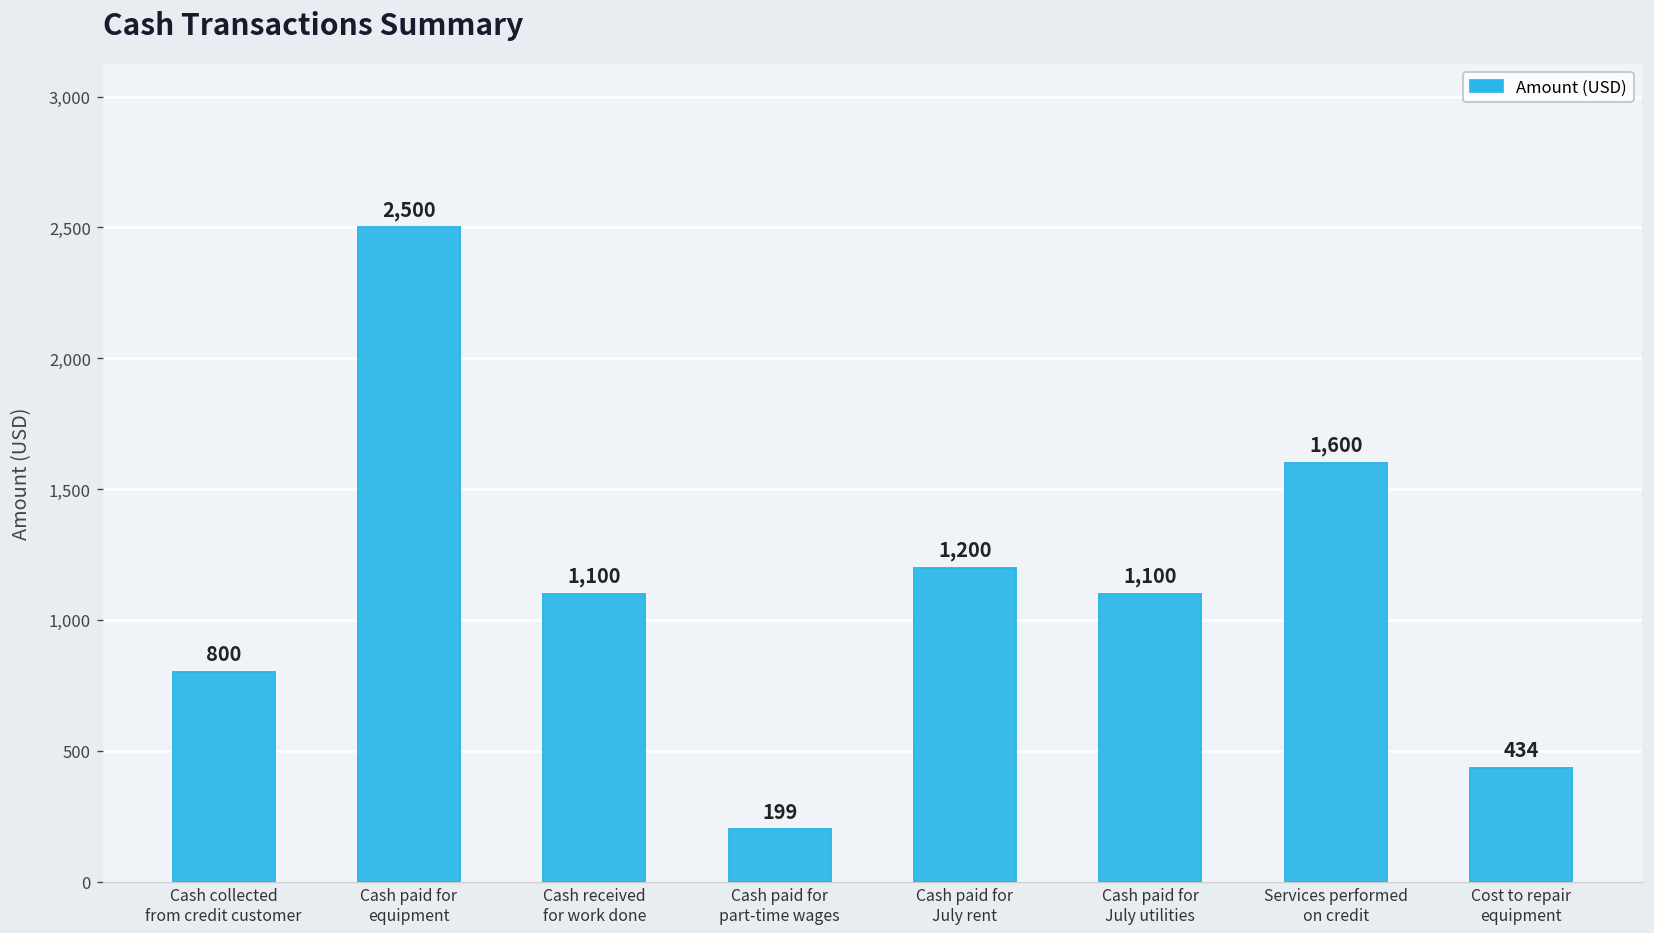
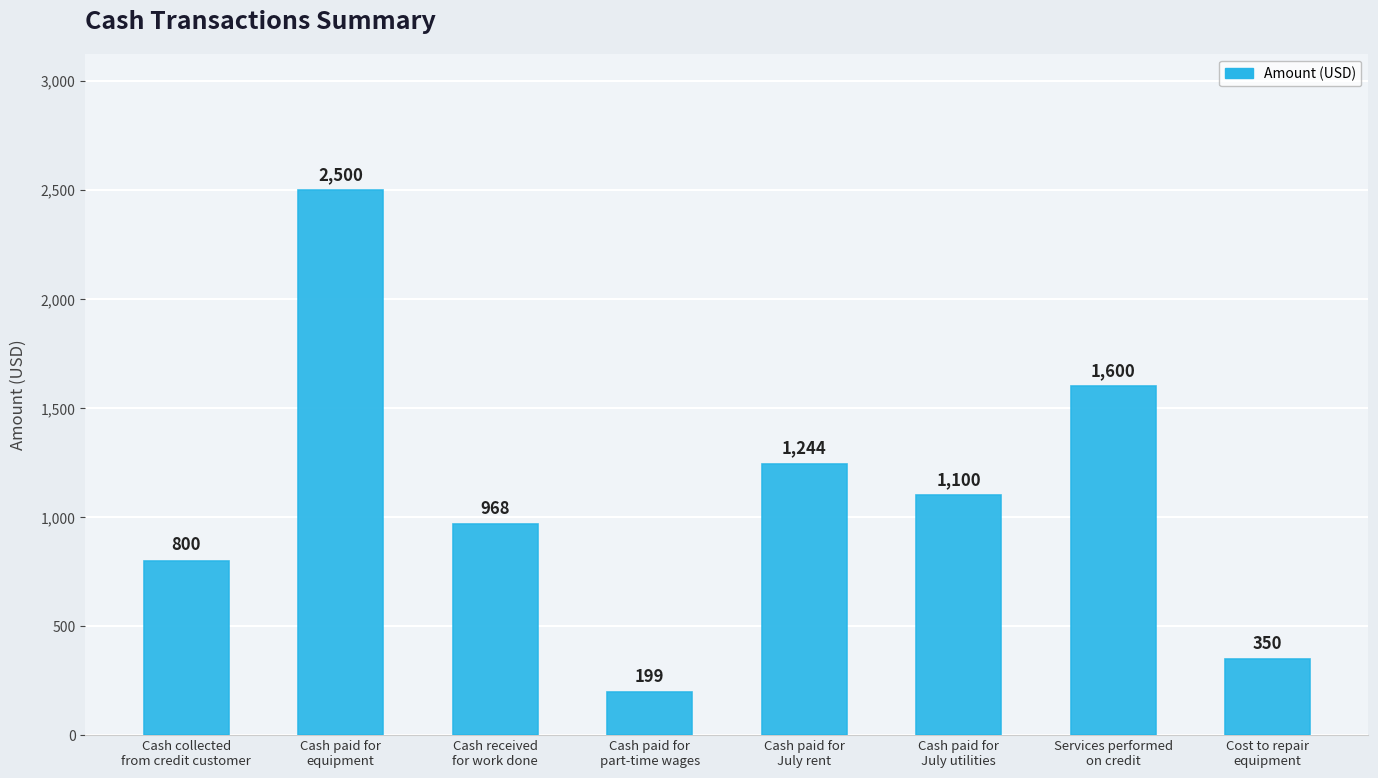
  {
    "Cash collected from credit customer": "800",
    "Cash paid for equipment": "2,500",
-   "Cash received for work done": "1,100",
+   "Cash received for work done": "968",
    "Cash paid for part-time wages": "199",
-   "Cash paid for July rent": "1,200",
+   "Cash paid for July rent": "1,244",
    "Cash paid for July utilities": "1,100",
    "Services performed on credit": "1,600",
-   "Cost to repair equipment": "434"
+   "Cost to repair equipment": "350"
  }
